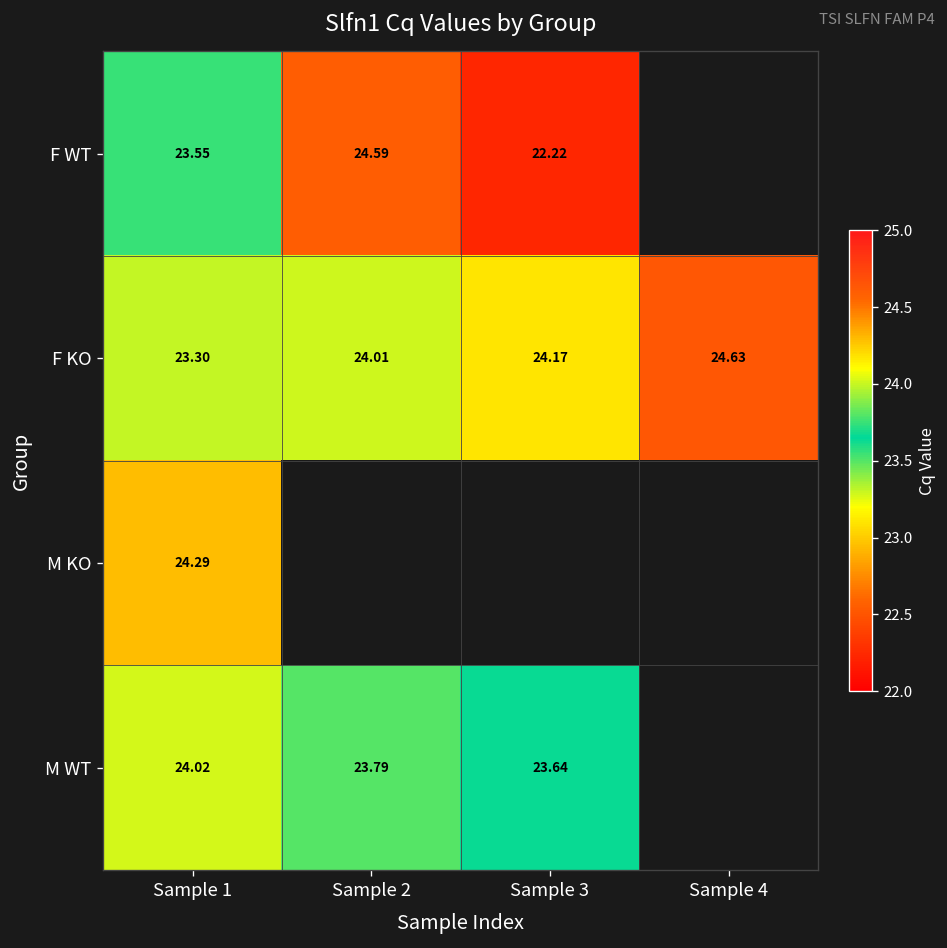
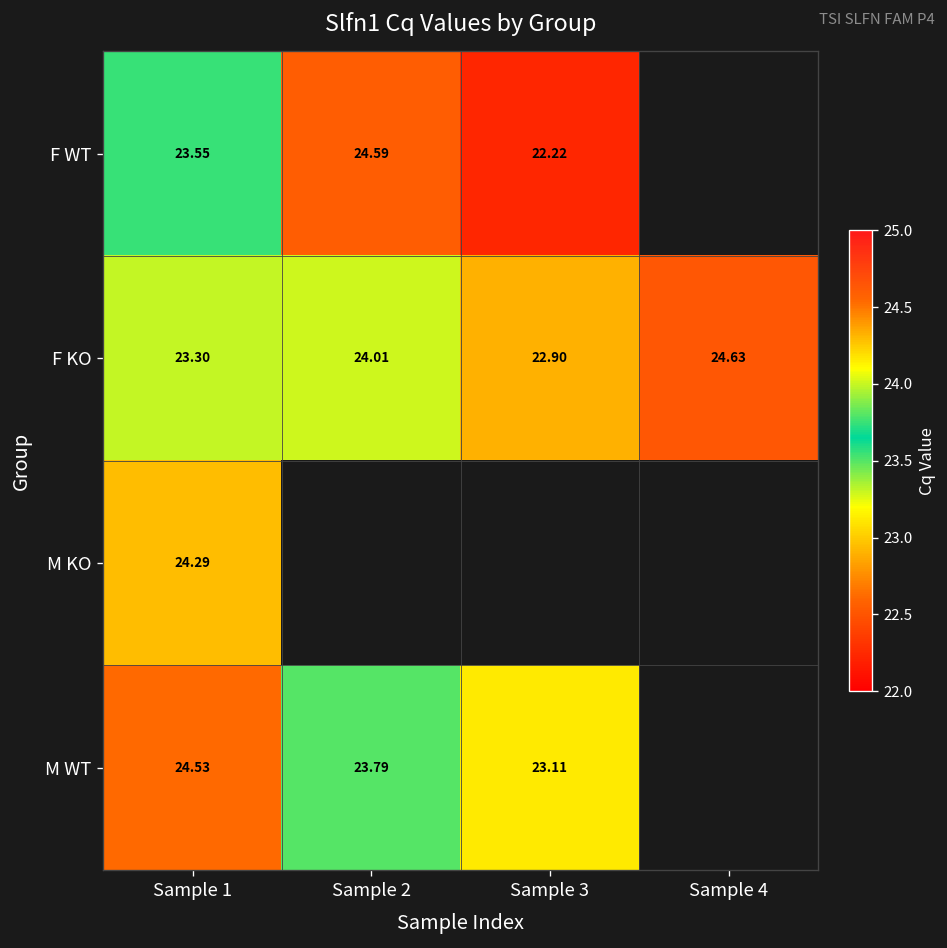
  {
    "F WT": {
      "Sample 1": 23.55,
      "Sample 2": 24.59,
      "Sample 3": 22.22
    },
    "F KO": {
      "Sample 1": 23.30,
      "Sample 2": 24.01,
-     "Sample 3": 24.17,
+     "Sample 3": 22.90,
      "Sample 4": 24.63
    },
    "M KO": {
      "Sample 1": 24.29
    },
    "M WT": {
-     "Sample 1": 24.02,
+     "Sample 1": 24.53,
      "Sample 2": 23.79,
-     "Sample 3": 23.64
+     "Sample 3": 23.11
    }
  }
